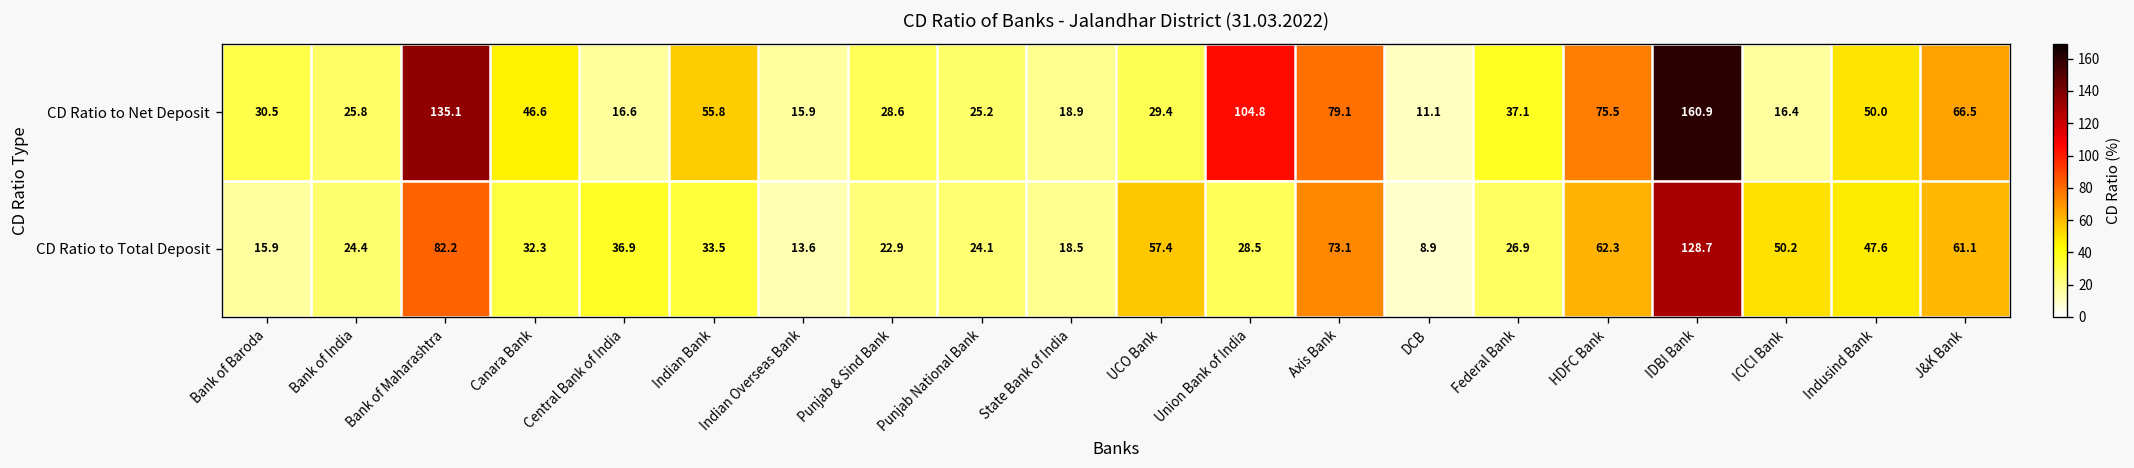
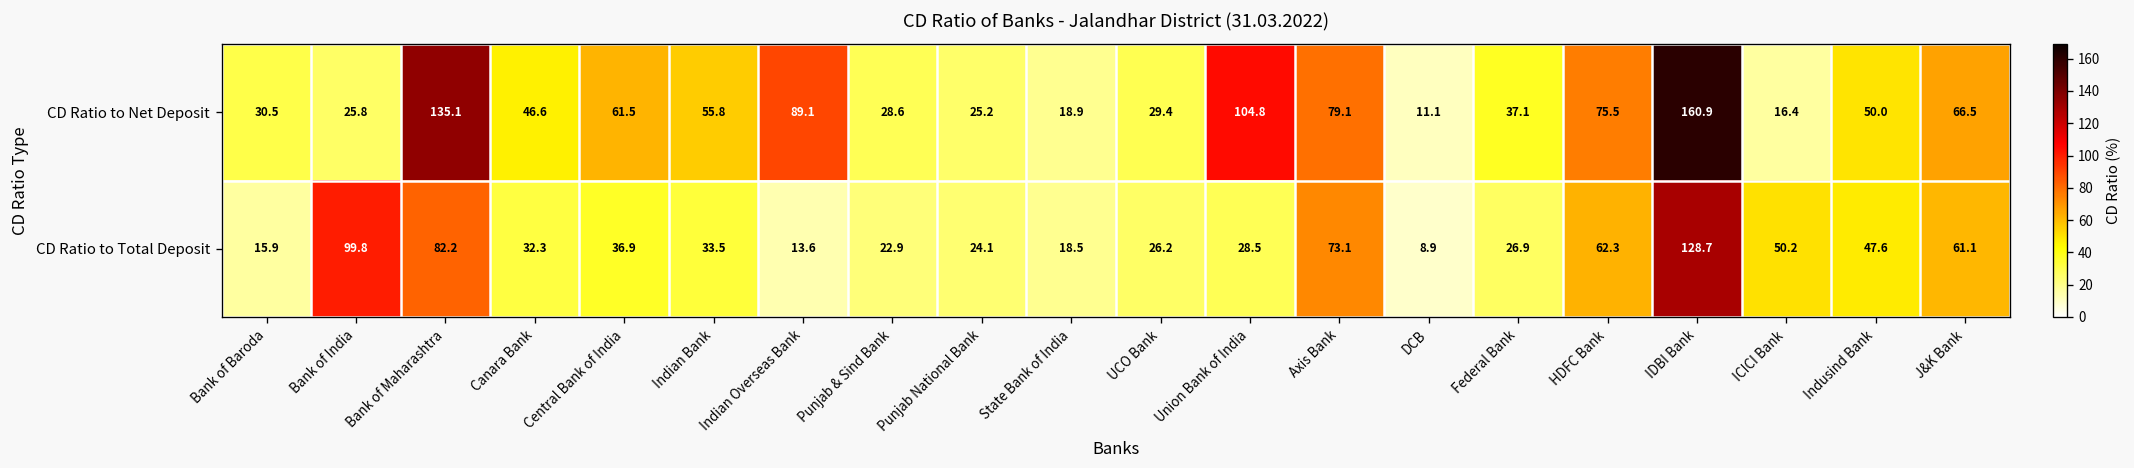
  {
    "CD Ratio to Net Deposit": {
      "Bank of Baroda": 30.5,
      "Bank of India": 25.8,
      "Bank of Maharashtra": 135.1,
      "Canara Bank": 46.6,
-     "Central Bank of India": 16.6,
+     "Central Bank of India": 61.5,
      "Indian Bank": 55.8,
-     "Indian Overseas Bank": 15.9,
+     "Indian Overseas Bank": 89.1,
      "Punjab & Sind Bank": 28.6,
      "Punjab National Bank": 25.2,
      "State Bank of India": 18.9,
      "UCO Bank": 29.4,
      "Union Bank of India": 104.8,
      "Axis Bank": 79.1,
      "DCB": 11.1,
      "Federal Bank": 37.1,
      "HDFC Bank": 75.5,
      "IDBI Bank": 160.9,
      "ICICI Bank": 16.4,
      "Indusind Bank": 50.0,
      "J&K Bank": 66.5
    },
    "CD Ratio to Total Deposit": {
      "Bank of Baroda": 15.9,
-     "Bank of India": 24.4,
+     "Bank of India": 99.8,
      "Bank of Maharashtra": 82.2,
      "Canara Bank": 32.3,
      "Central Bank of India": 36.9,
      "Indian Bank": 33.5,
      "Indian Overseas Bank": 13.6,
      "Punjab & Sind Bank": 22.9,
      "Punjab National Bank": 24.1,
      "State Bank of India": 18.5,
-     "UCO Bank": 57.4,
+     "UCO Bank": 26.2,
      "Union Bank of India": 28.5,
      "Axis Bank": 73.1,
      "DCB": 8.9,
      "Federal Bank": 26.9,
      "HDFC Bank": 62.3,
      "IDBI Bank": 128.7,
      "ICICI Bank": 50.2,
      "Indusind Bank": 47.6,
      "J&K Bank": 61.1
    }
  }
